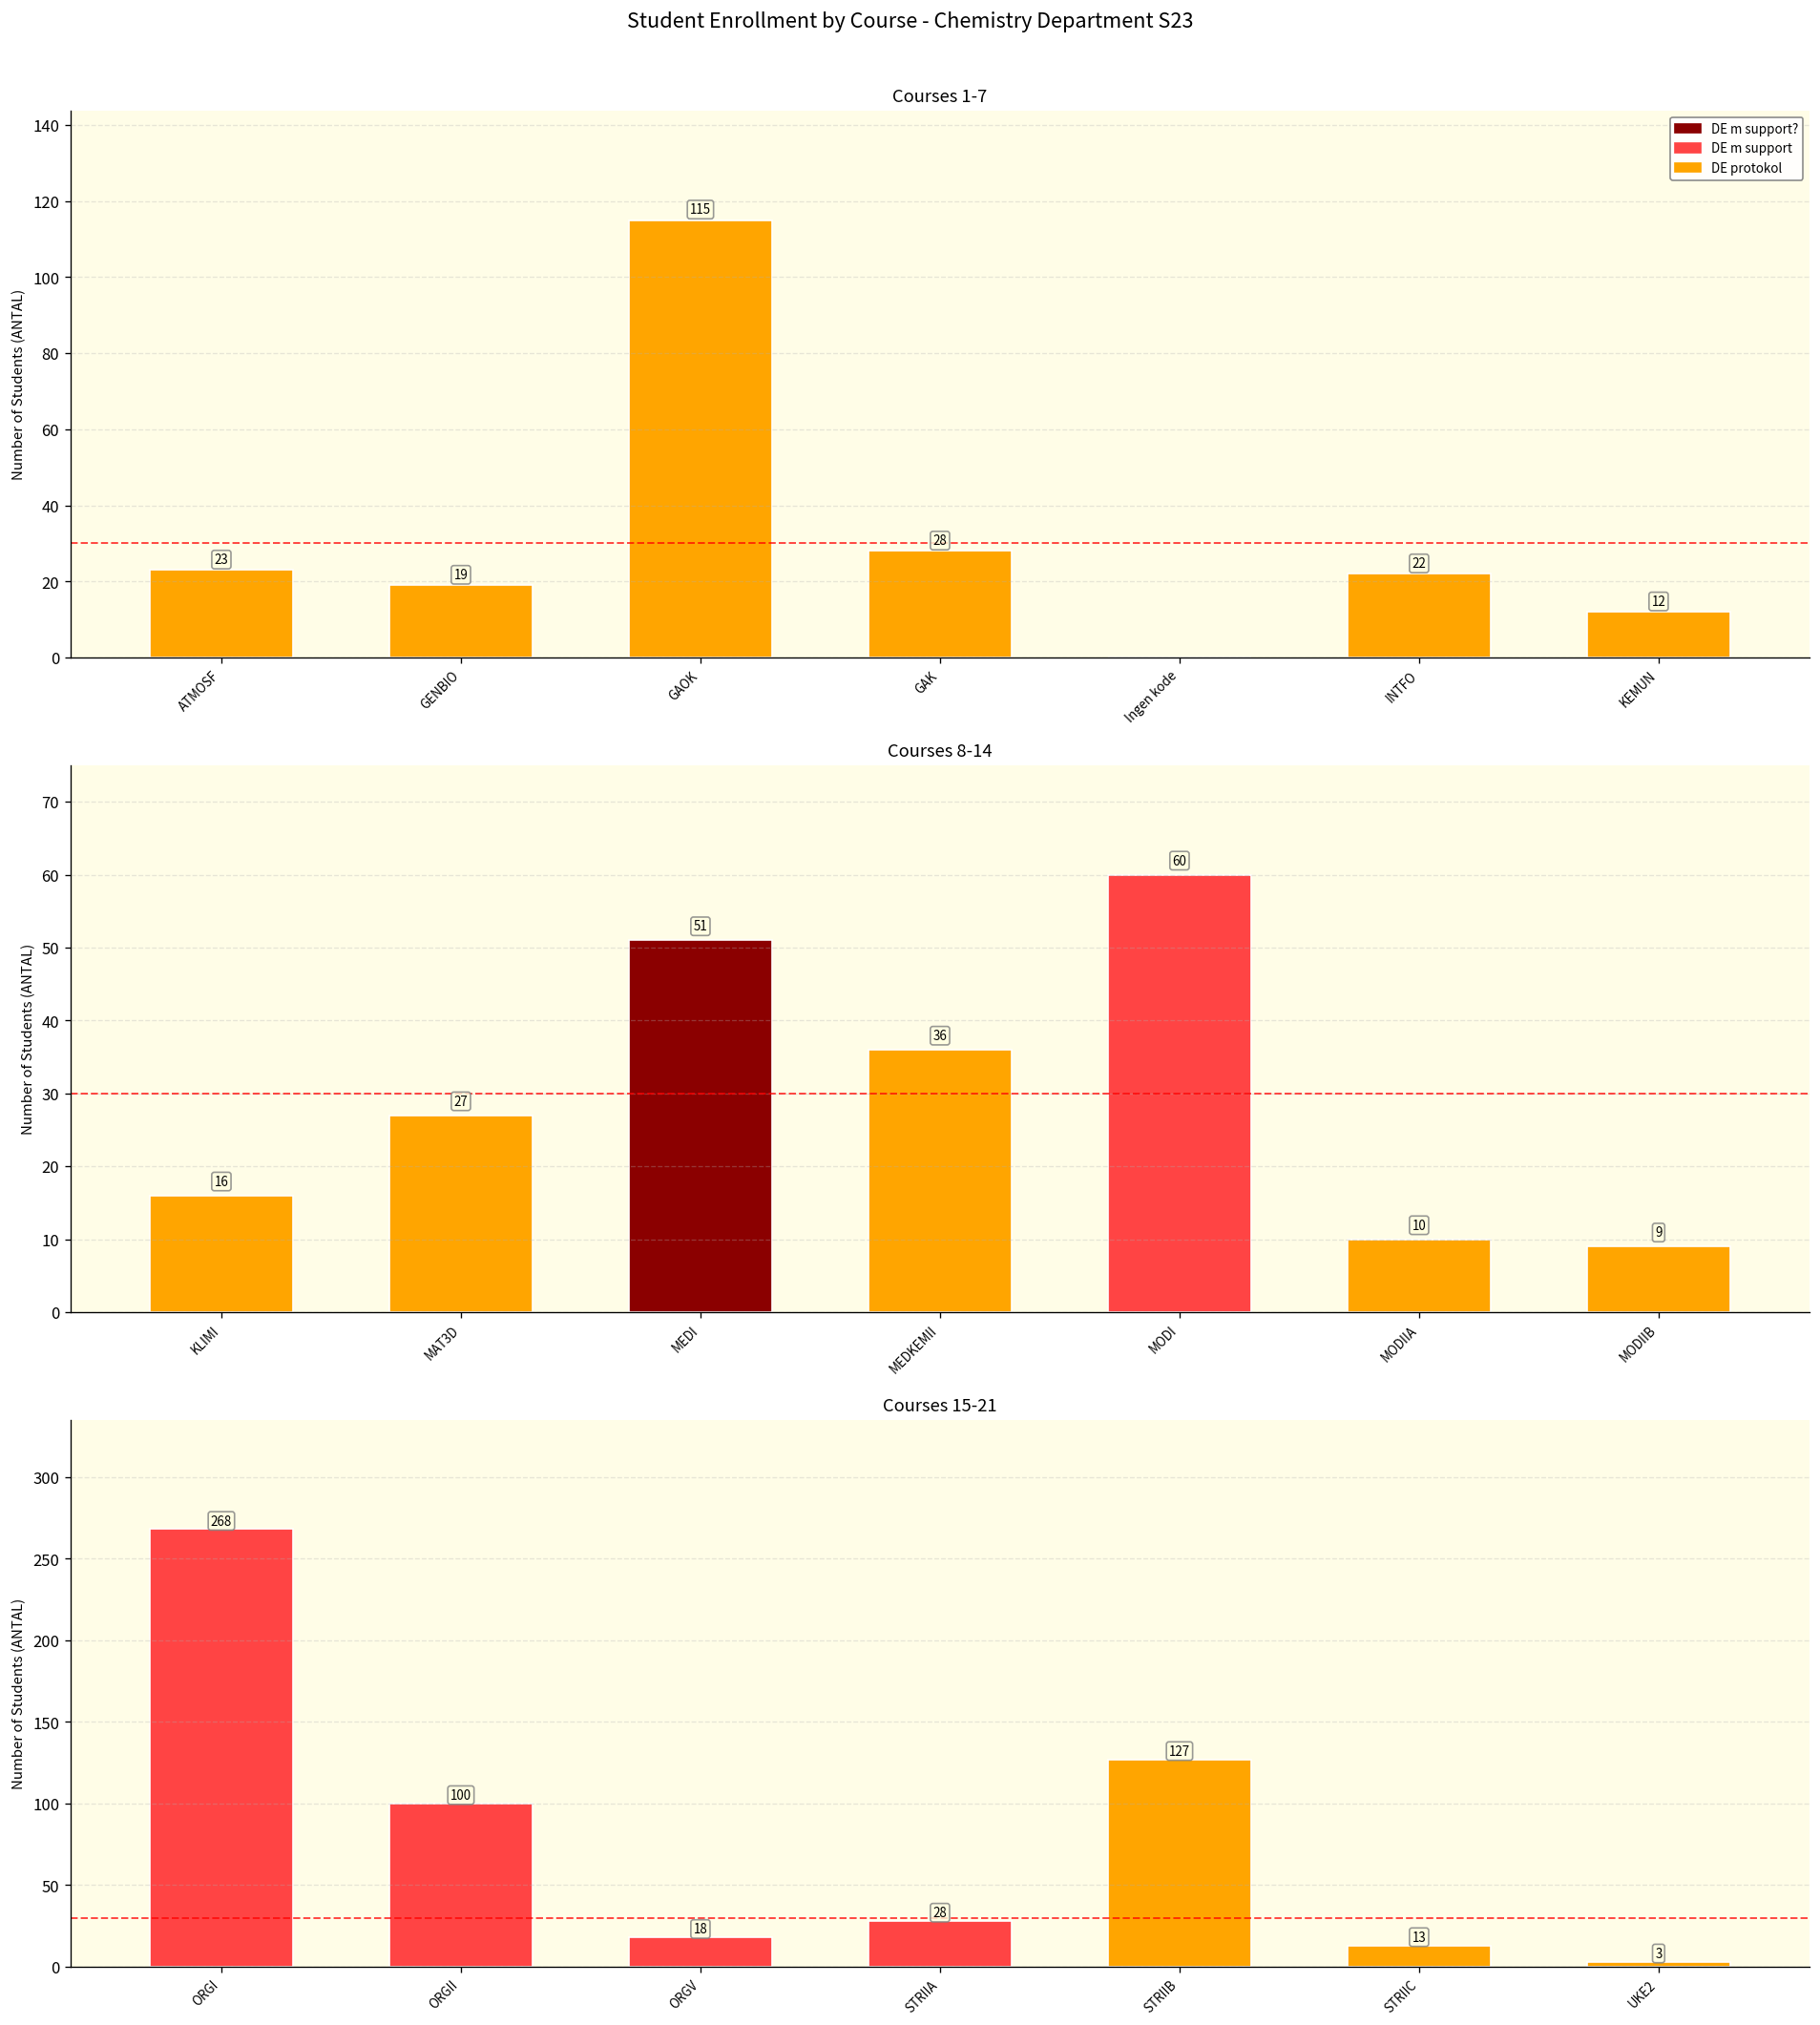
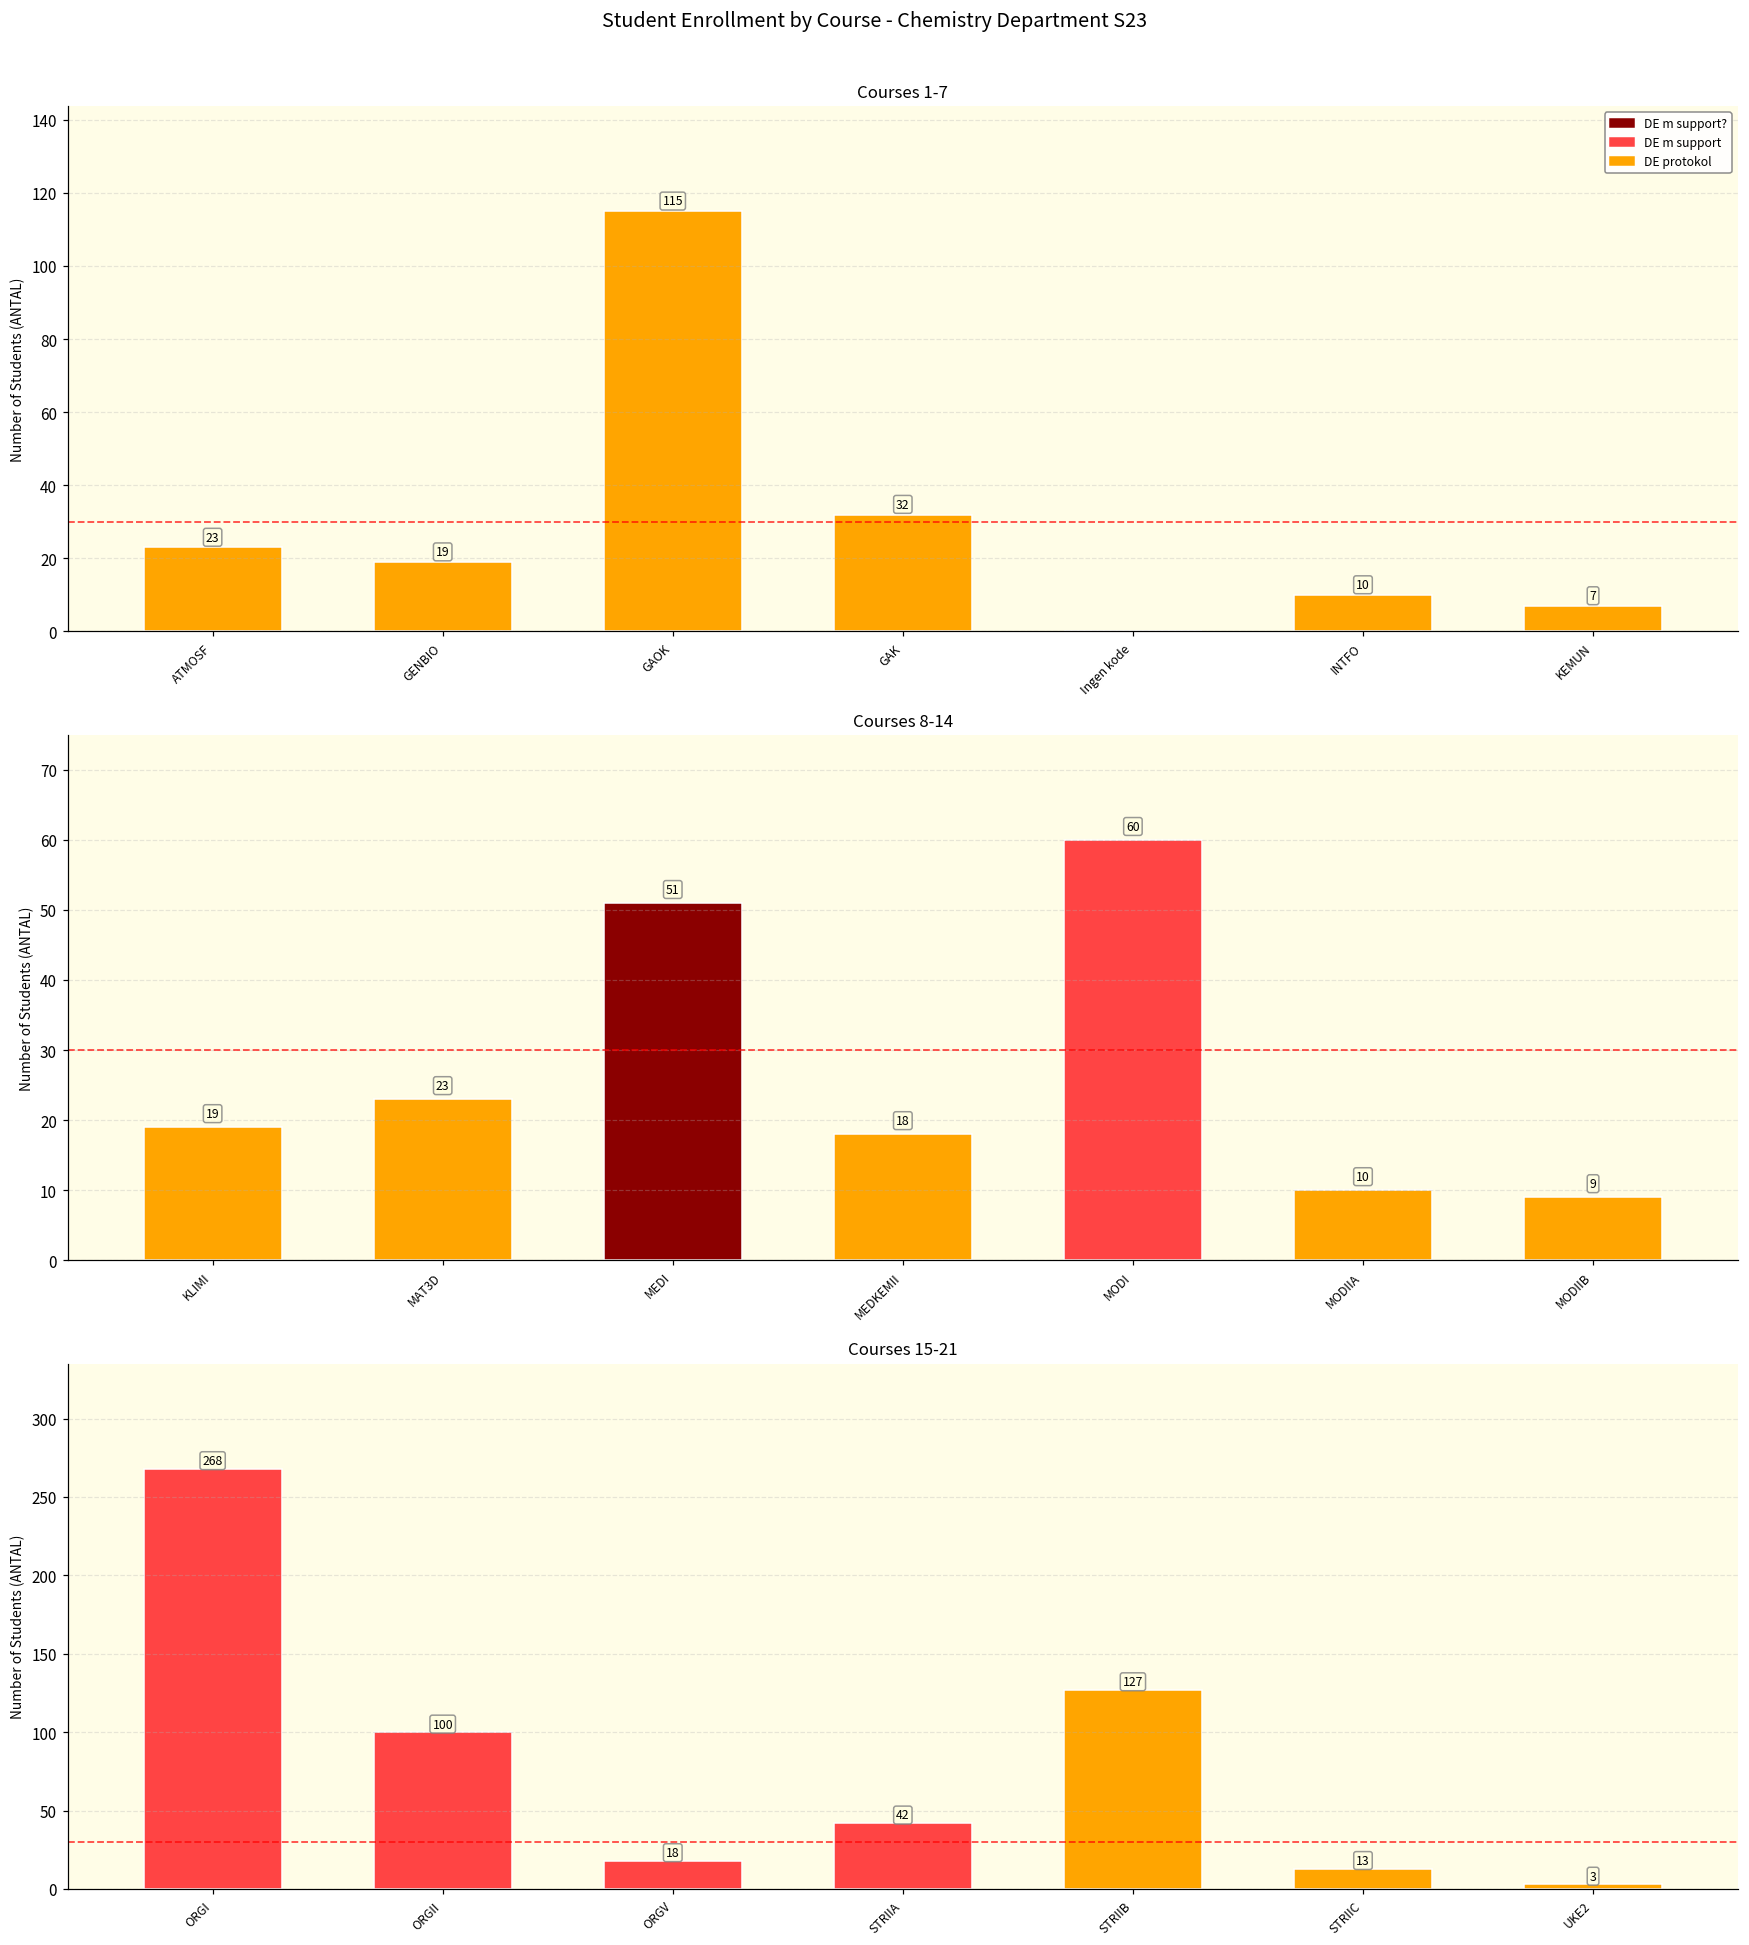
  {
    "Courses 1-7": {
-     "GAK": 28,
-     "INTFO": 22,
-     "KEMUN": 12
+     "GAK": 32,
+     "INTFO": 10,
+     "KEMUN": 7
    },
    "Courses 8-14": {
-     "KLIMI": 16,
-     "MAT3D": 27,
-     "MEDKEMII": 36
+     "KLIMI": 19,
+     "MAT3D": 23,
+     "MEDKEMII": 18
    },
    "Courses 15-21": {
-     "STRIIA": 28
+     "STRIIA": 42
    }
  }
